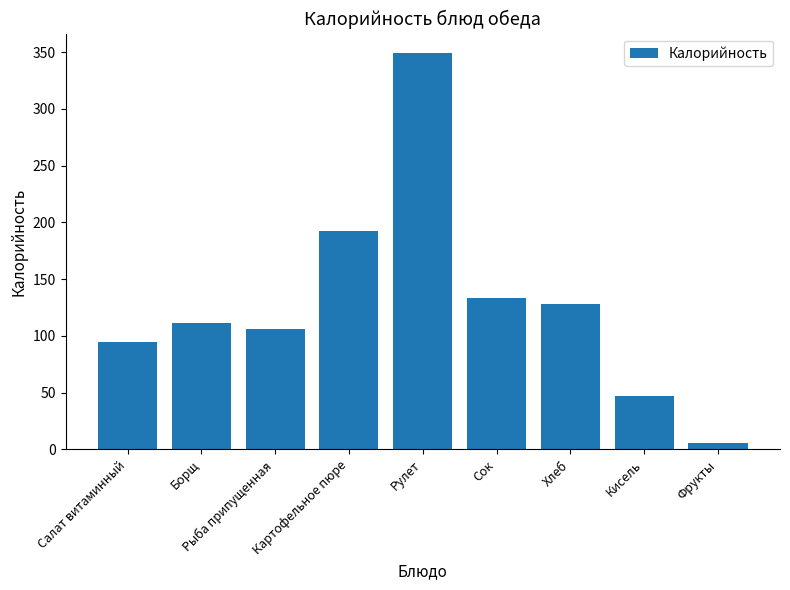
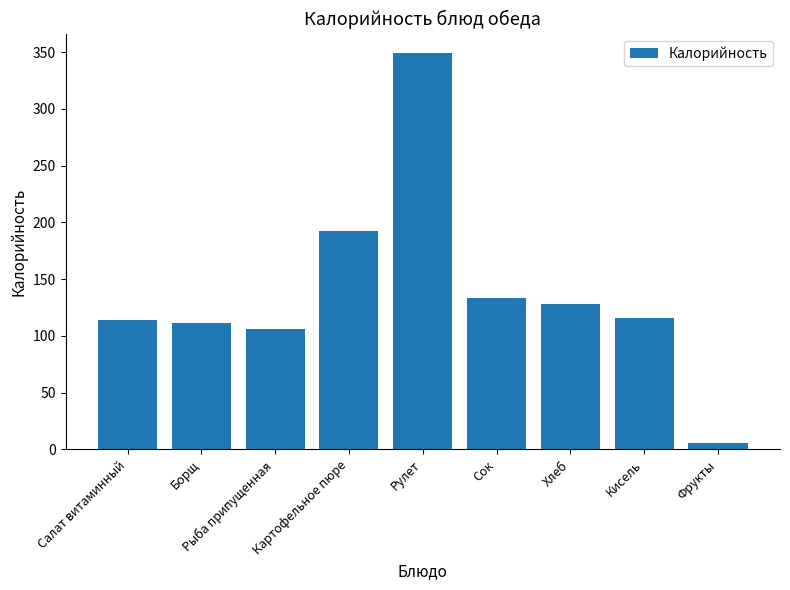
  {
-   "Салат витаминный": 95,
+   "Салат витаминный": 114,
    "Борщ": 111,
    "Рыба припущенная": 106,
    "Картофельное пюре": 193,
    "Рулет": 349,
    "Сок": 134,
    "Хлеб": 128,
-   "Кисель": 47,
+   "Кисель": 116,
    "Фрукты": 6
  }
